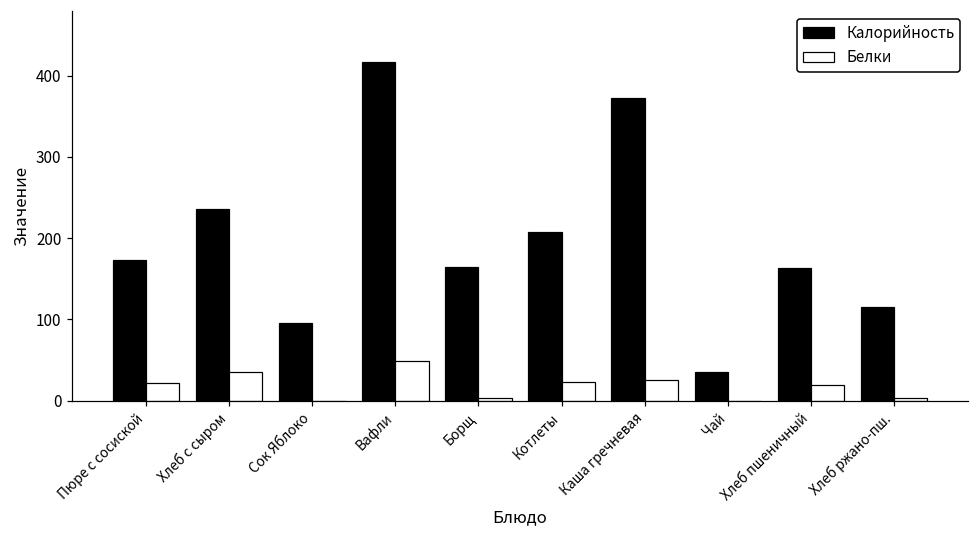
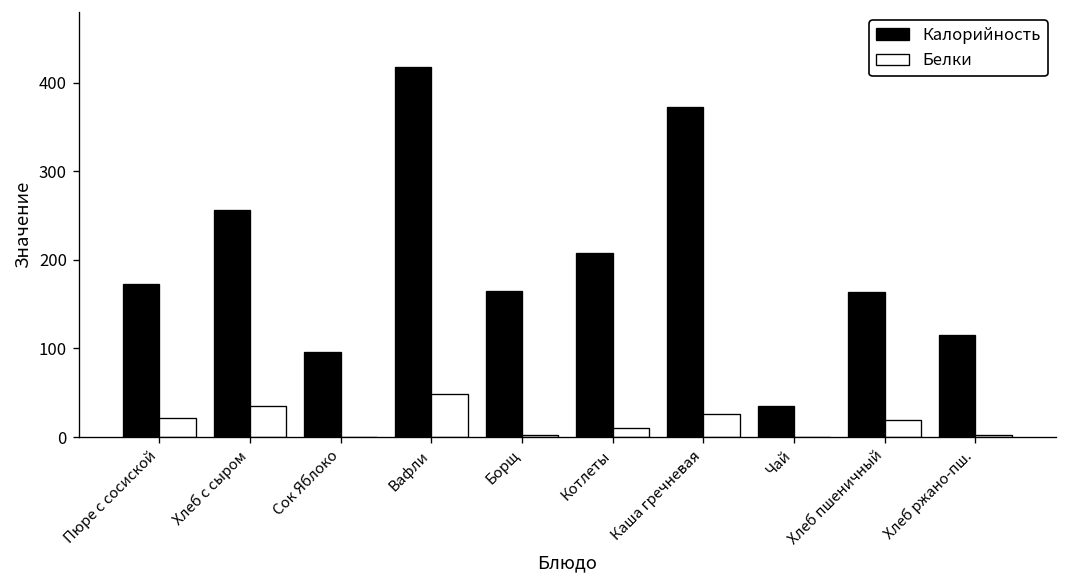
  {
    "Калорийность": {
      "Пюре с сосиской": 170,
-     "Хлеб с сыром": 240,
+     "Хлеб с сыром": 260,
      "Сок Яблоко": 100,
      "Вафли": 420,
      "Борщ": 170,
      "Котлеты": 210,
      "Каша гречневая": 370,
      "Чай": 40,
      "Хлеб пшеничный": 160,
      "Хлеб ржано-пш.": 110
    },
    "Белки": {
      "Пюре с сосиской": 20,
      "Хлеб с сыром": 30,
      "Сок Яблоко": 0,
      "Вафли": 50,
-     "Котлеты": 20,
+     "Котлеты": 10,
      "Каша гречневая": 30,
      "Хлеб пшеничный": 20
    }
  }
